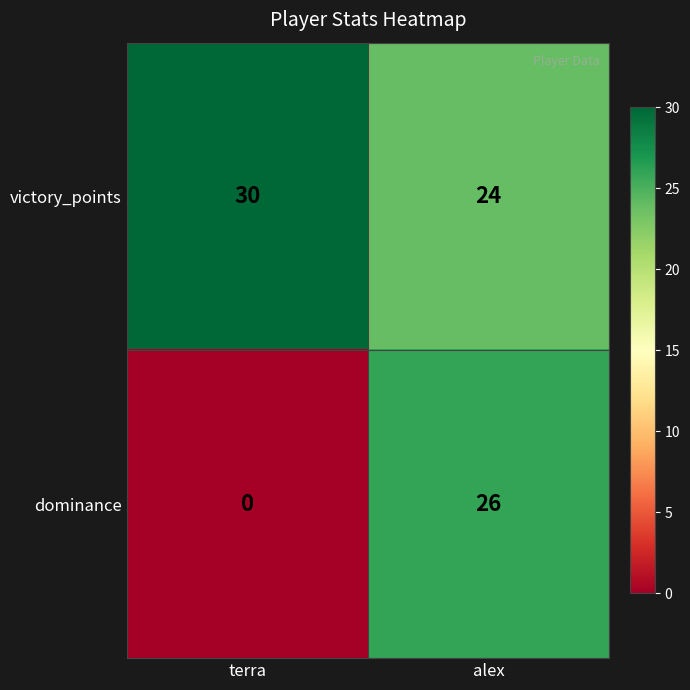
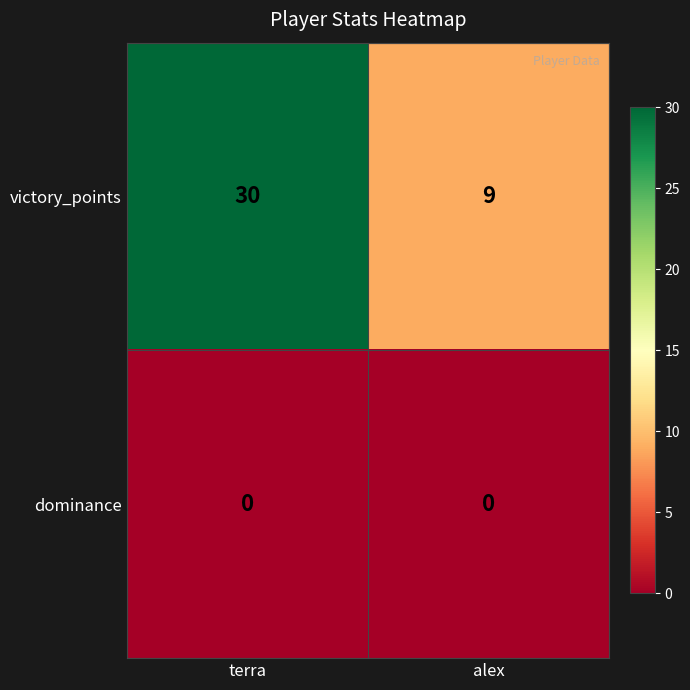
  {
    "victory_points": {
      "terra": 30,
-     "alex": 24
+     "alex": 9
    },
    "dominance": {
      "terra": 0,
-     "alex": 26
+     "alex": 0
    }
  }
